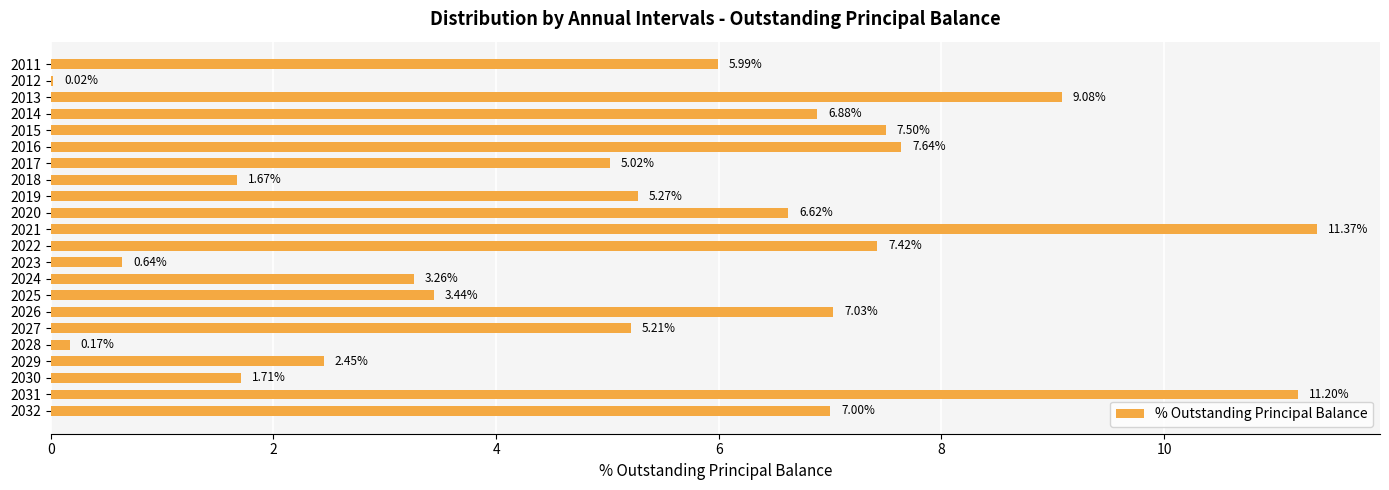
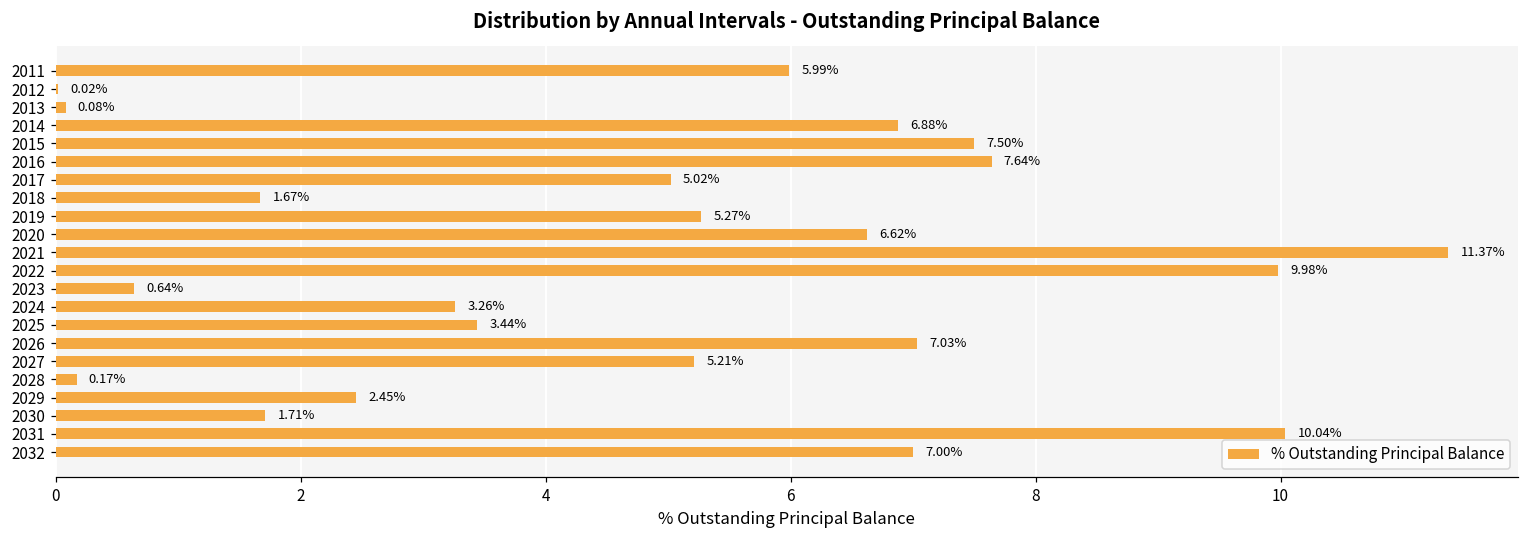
  {
    "2011": "5.99%",
    "2012": "0.02%",
-   "2013": "9.08%",
+   "2013": "0.08%",
    "2014": "6.88%",
    "2015": "7.50%",
    "2016": "7.64%",
    "2017": "5.02%",
    "2018": "1.67%",
    "2019": "5.27%",
    "2020": "6.62%",
    "2021": "11.37%",
-   "2022": "7.42%",
+   "2022": "9.98%",
    "2023": "0.64%",
    "2024": "3.26%",
    "2025": "3.44%",
    "2026": "7.03%",
    "2027": "5.21%",
    "2028": "0.17%",
    "2029": "2.45%",
    "2030": "1.71%",
-   "2031": "11.20%",
+   "2031": "10.04%",
    "2032": "7.00%"
  }
